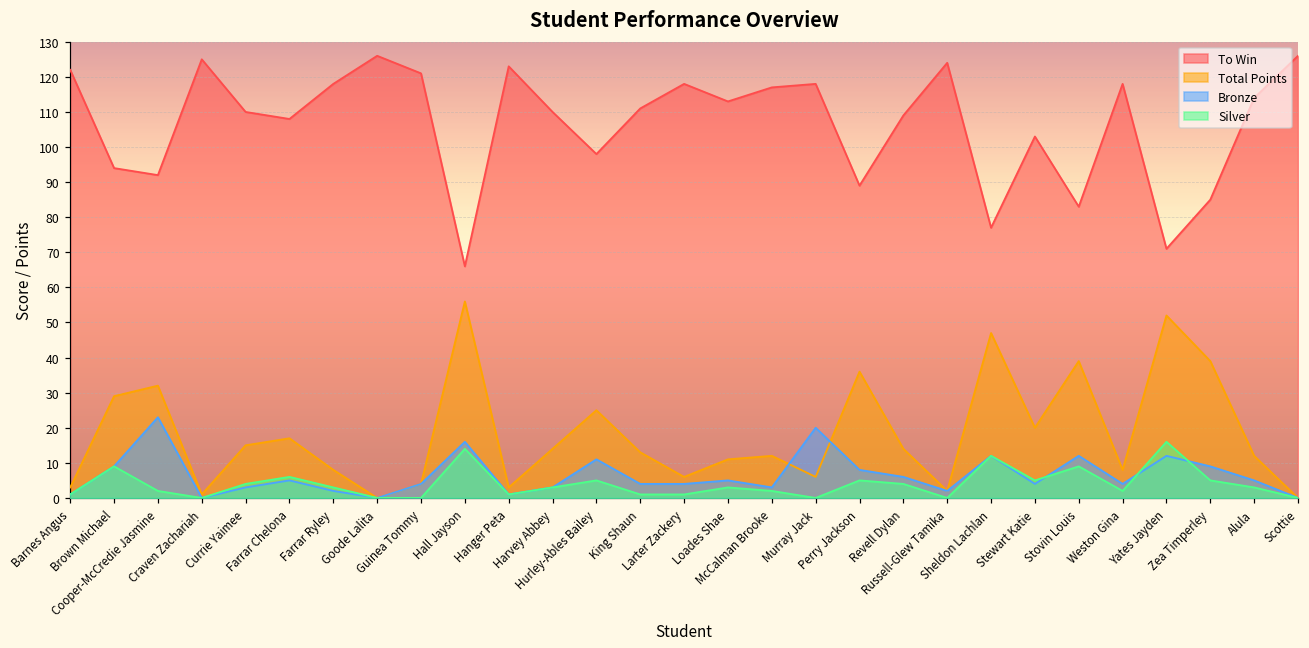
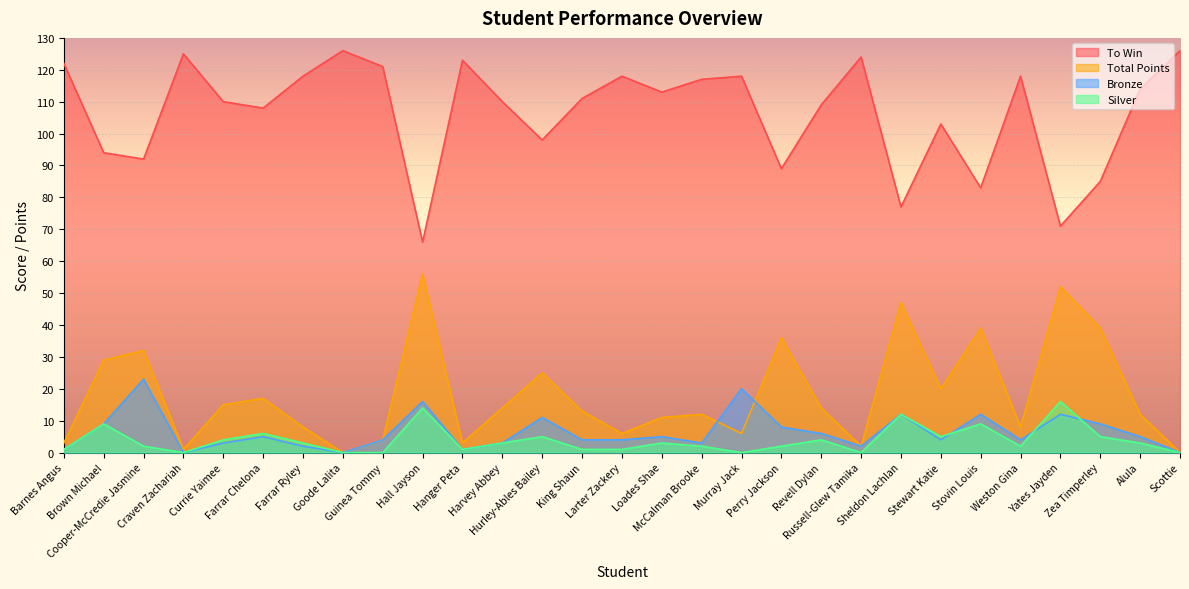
  {
    "To Win": {
      "Barnes Angus": 122,
      "Brown Michael": 94,
      "Cooper-McCredie Jasmine": 92,
      "Craven Zachariah": 125,
      "Currie Yaimee": 110,
      "Farrar Chelona": 108,
      "Farrar Ryley": 118,
      "Goode Lalita": 126,
      "Guinea Tommy": 121,
      "Hall Jayson": 66,
      "Hanger Peta": 123,
      "Harvey Abbey": 110,
      "Hurley-Ables Bailey": 98,
      "King Shaun": 111,
      "Larter Zackery": 118,
      "Loades Shae": 113,
      "McCalman Brooke": 117,
      "Murray Jack": 118,
      "Perry Jackson": 89,
      "Revell Dylan": 109,
      "Russell-Glew Tamika": 124,
      "Sheldon Lachlan": 77,
      "Stewart Katie": 103,
      "Stovin Louis": 83,
      "Weston Gina": 118,
      "Yates Jayden": 71,
      "Zea Timperley": 85,
      "Scottie": 126
    },
    "Total Points": {
      "Barnes Angus": 3,
      "Brown Michael": 29,
      "Cooper-McCredie Jasmine": 32,
      "Craven Zachariah": 1,
      "Currie Yaimee": 15,
      "Farrar Chelona": 17,
      "Farrar Ryley": 8,
      "Hall Jayson": 56,
      "Hanger Peta": 3,
      "Harvey Abbey": 14,
      "Hurley-Ables Bailey": 25,
      "King Shaun": 13,
      "Larter Zackery": 6,
      "Loades Shae": 11,
      "McCalman Brooke": 12,
      "Murray Jack": 6,
      "Perry Jackson": 36,
      "Revell Dylan": 14,
      "Sheldon Lachlan": 47,
      "Stewart Katie": 20,
      "Stovin Louis": 39,
      "Weston Gina": 8,
      "Yates Jayden": 52,
      "Zea Timperley": 39,
      "Alula": 12
    },
    "Bronze": {
      "Cooper-McCredie Jasmine": 23,
      "Currie Yaimee": 3,
      "Farrar Chelona": 5,
      "Farrar Ryley": 2,
      "Hall Jayson": 16,
      "Hurley-Ables Bailey": 11,
      "King Shaun": 4,
      "Larter Zackery": 4,
      "Loades Shae": 5,
      "McCalman Brooke": 3,
      "Murray Jack": 20,
      "Perry Jackson": 8,
      "Revell Dylan": 6,
      "Stewart Katie": 4,
      "Stovin Louis": 12,
      "Weston Gina": 4,
      "Yates Jayden": 12,
      "Zea Timperley": 9,
      "Alula": 5
    },
    "Silver": {
      "Cooper-McCredie Jasmine": 2,
      "Currie Yaimee": 4,
      "Farrar Chelona": 6,
      "Farrar Ryley": 3,
      "Guinea Tommy": 0,
      "Hall Jayson": 14,
      "Hurley-Ables Bailey": 5,
      "King Shaun": 1,
      "Larter Zackery": 1,
      "Loades Shae": 3,
      "McCalman Brooke": 2,
      "Murray Jack": 0,
-     "Perry Jackson": 5,
+     "Perry Jackson": 2,
      "Revell Dylan": 4,
      "Russell-Glew Tamika": 0,
      "Stewart Katie": 5,
      "Stovin Louis": 9,
      "Weston Gina": 2,
      "Yates Jayden": 16,
      "Zea Timperley": 5,
      "Alula": 3
    }
  }
